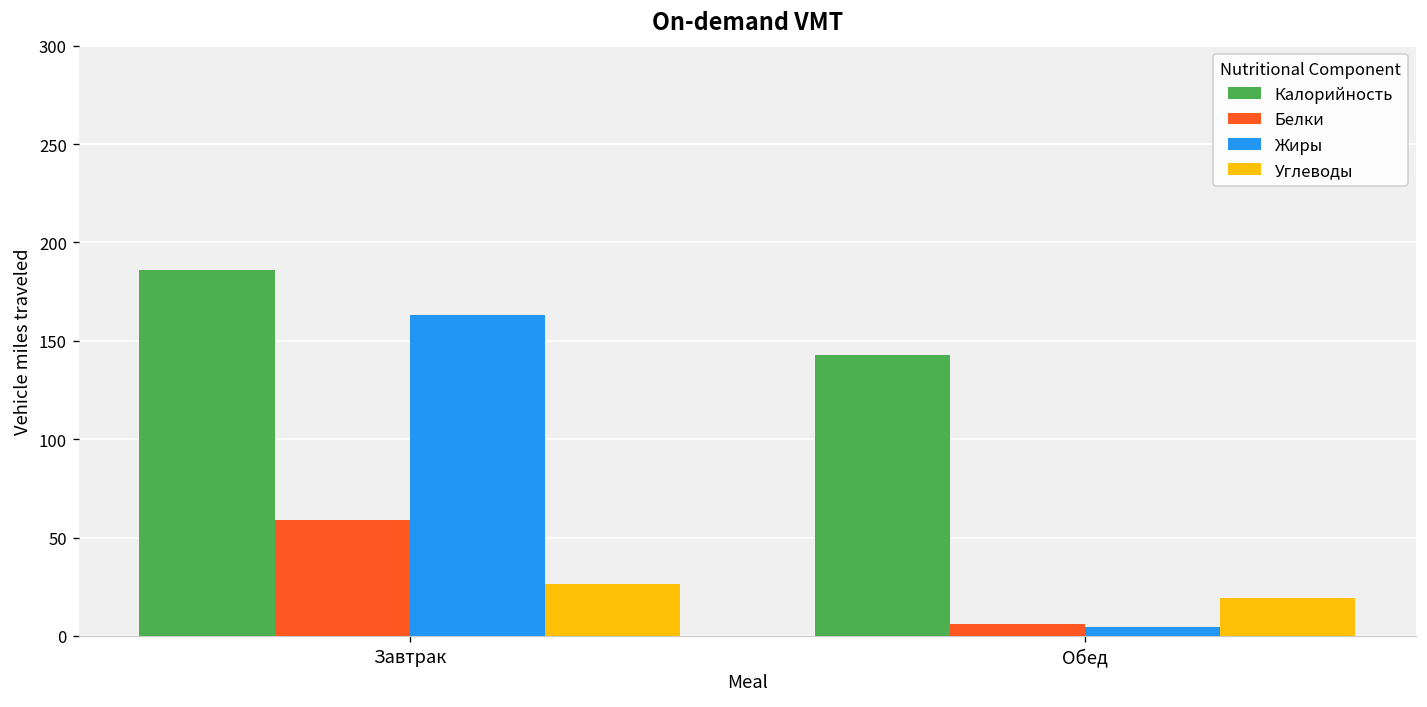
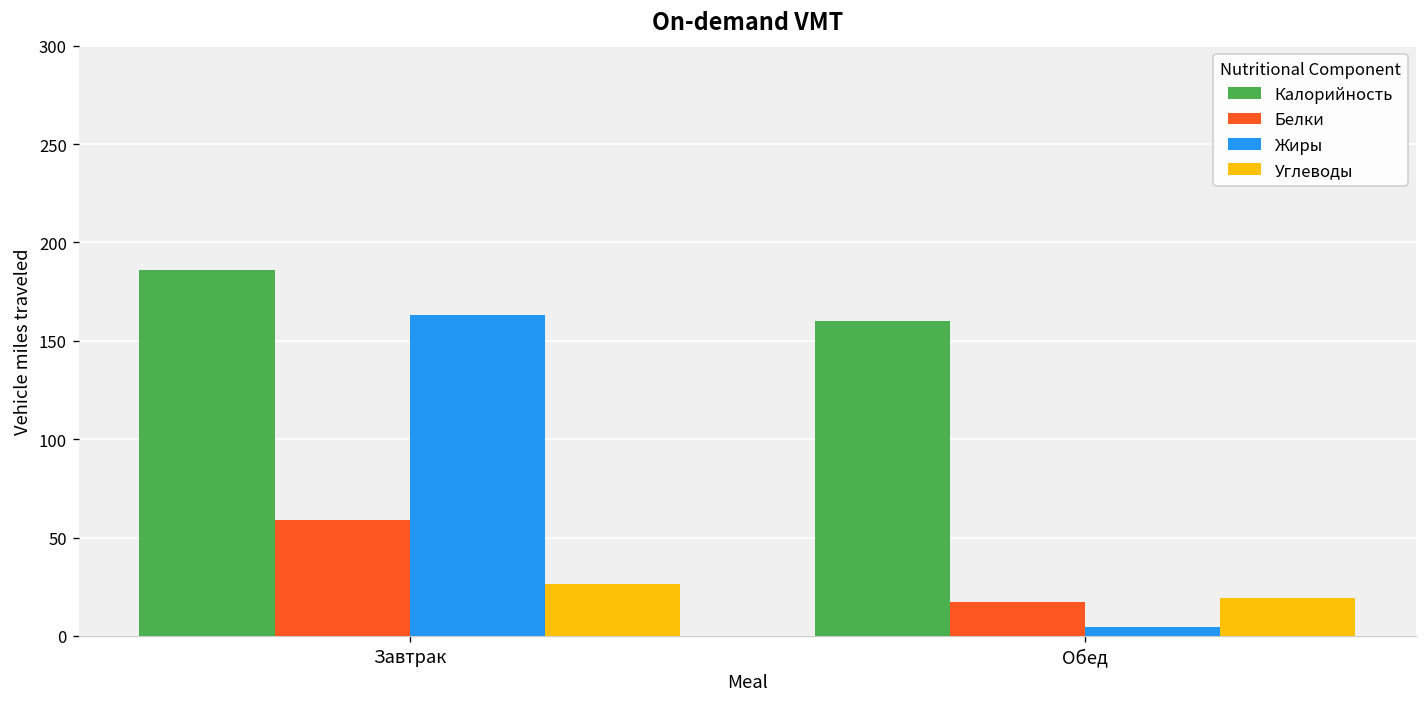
  {
    "Калорийность": {
      "Завтрак": 186,
-     "Обед": 143
+     "Обед": 160
    },
    "Белки": {
      "Завтрак": 59,
-     "Обед": 6
+     "Обед": 17
    },
    "Жиры": {
      "Завтрак": 163,
      "Обед": 5
    },
    "Углеводы": {
      "Завтрак": 26,
      "Обед": 19
    }
  }
